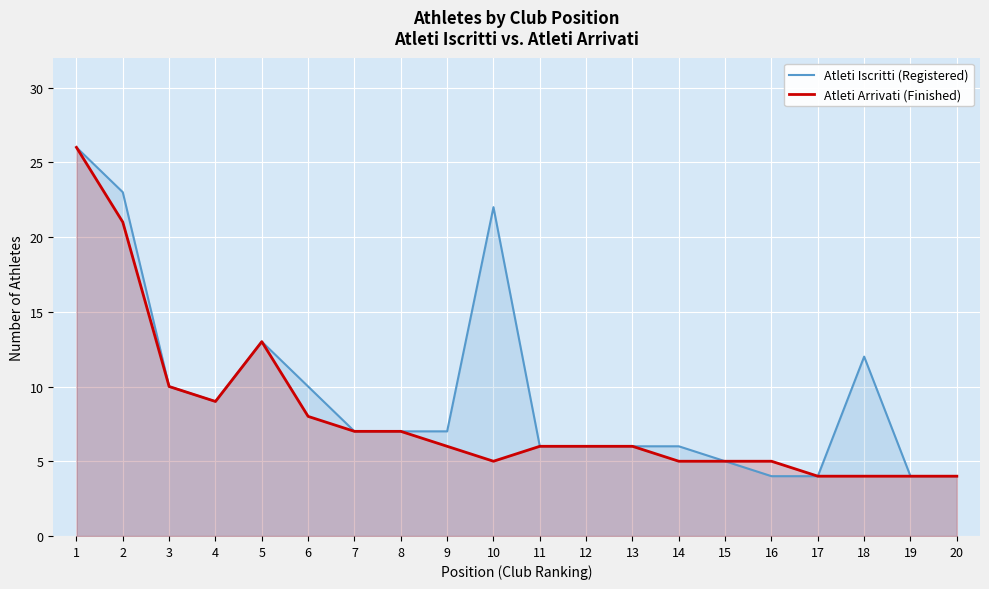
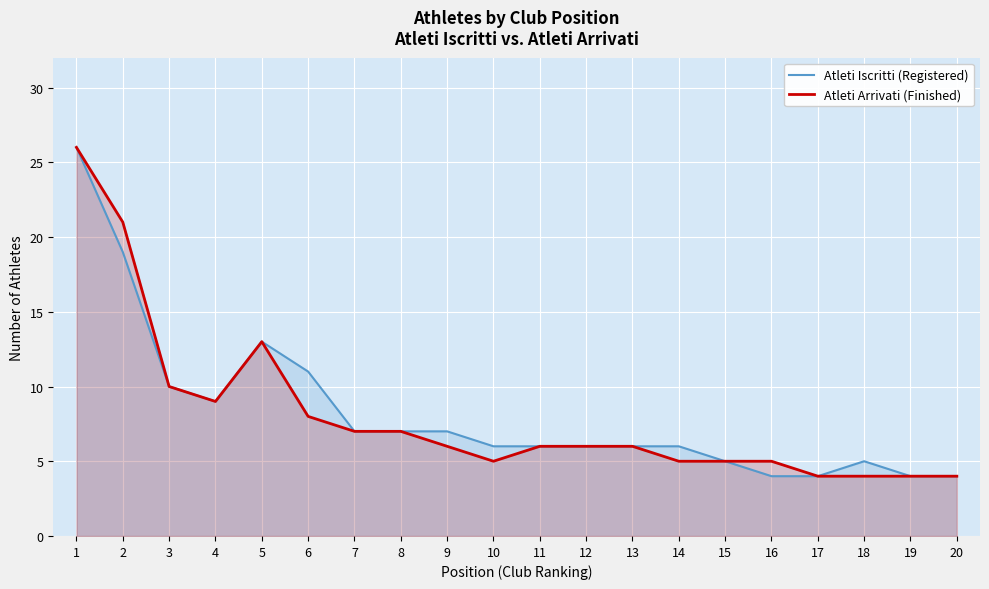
  {
    "Atleti Iscritti (Registered)": {
-     "2": 23,
-     "6": 10,
+     "2": 19,
+     "6": 11,
      "9": 7,
-     "10": 22,
+     "10": 6,
      "14": 6,
      "16": 4,
-     "18": 12
+     "18": 5
    },
    "Atleti Arrivati (Finished)": {
      "2": 21,
      "6": 8,
      "9": 6,
      "10": 5,
      "14": 5,
      "16": 5,
      "18": 4
    }
  }
